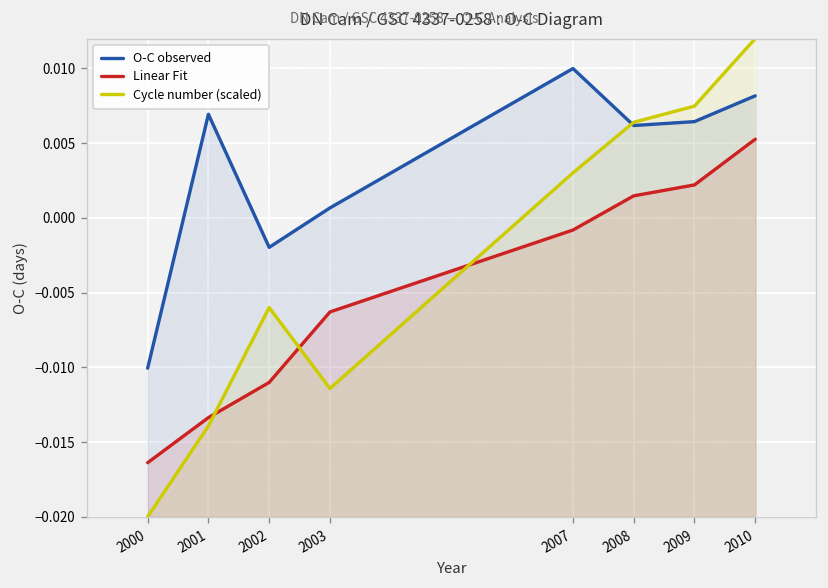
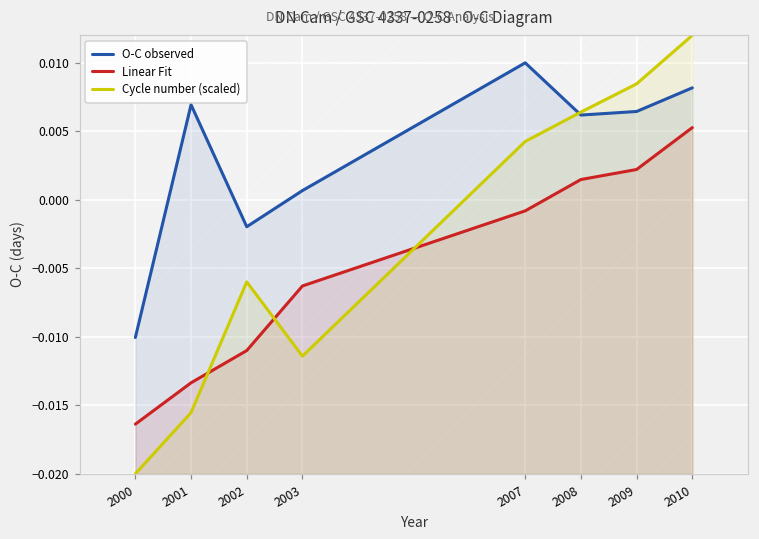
  {
    "O-C observed": {
      "2000": -0.0101,
      "2001": 0.0069,
      "2002": -0.0020,
      "2003": 0.0007,
      "2007": 0.0100,
      "2008": 0.0062,
      "2009": 0.0064,
      "2010": 0.0082
    },
    "Linear Fit": {
      "2000": -0.0164,
      "2001": -0.0134,
      "2002": -0.0110,
      "2003": -0.0063,
      "2007": -0.0008,
      "2008": 0.0015,
      "2009": 0.0022,
      "2010": 0.0053
    },
    "Cycle number (scaled)": {
      "2000": -0.0200,
-     "2001": -0.0139,
+     "2001": -0.0155,
      "2002": -0.0060,
      "2003": -0.0114,
-     "2007": 0.0030,
+     "2007": 0.0043,
      "2008": 0.0064,
-     "2009": 0.0075
+     "2009": 0.0085
    }
  }
